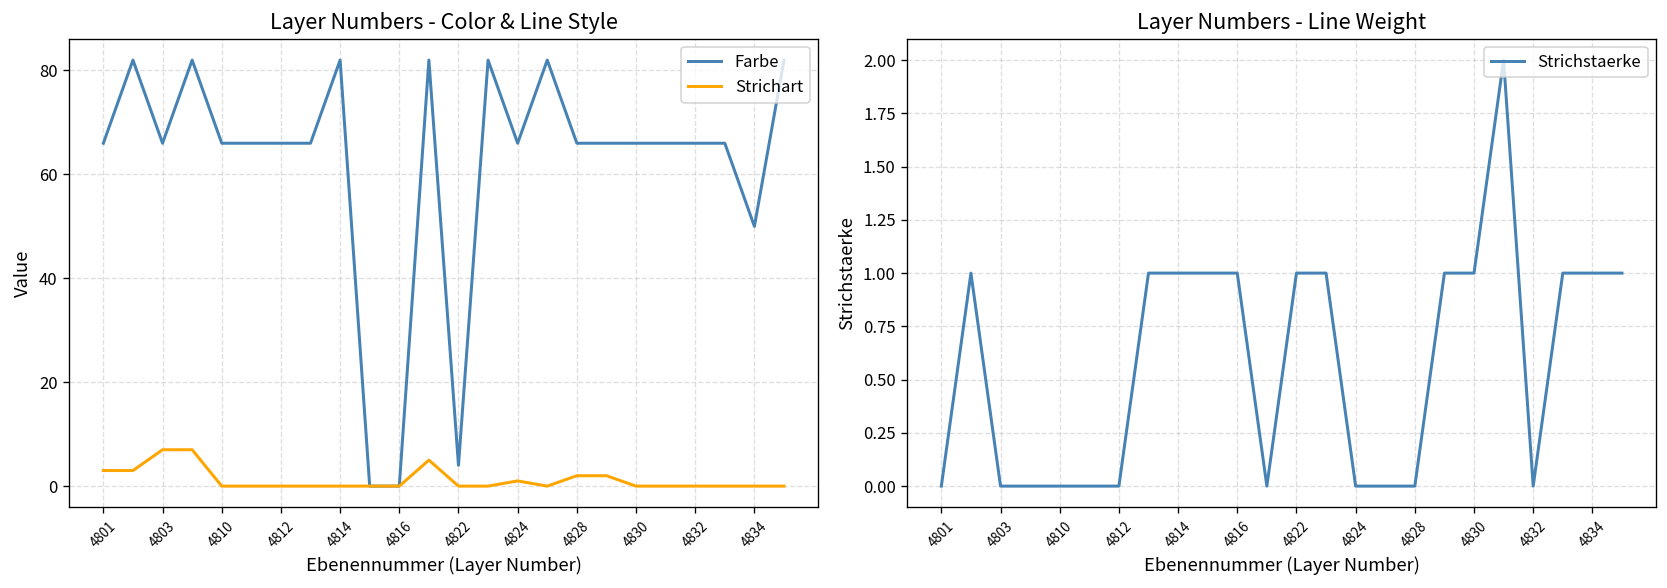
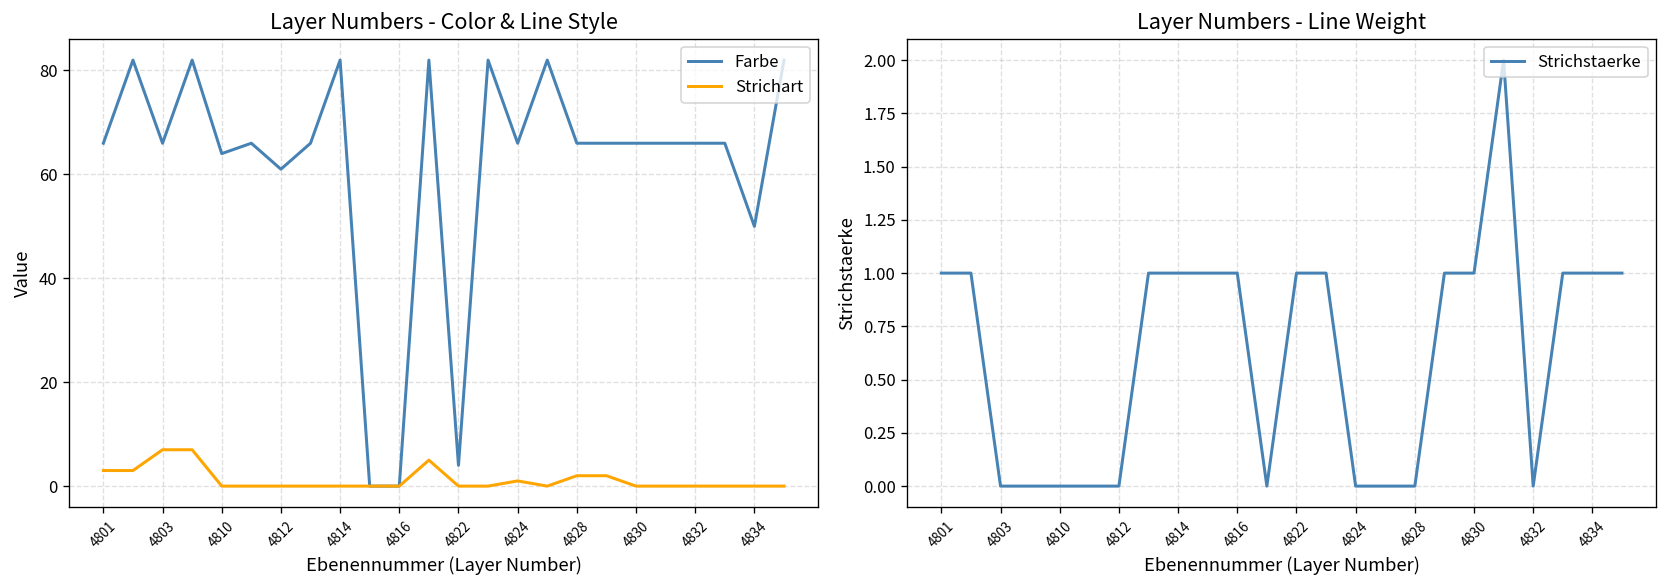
  {
    "Layer Numbers - Color & Line Style": {
      "Farbe": {
        "4801": 66,
        "4803": 66,
-       "4810": 66,
-       "4812": 66,
+       "4810": 64,
+       "4812": 61,
        "4814": 82,
        "4822": 4,
        "4824": 66,
        "4828": 66,
        "4830": 66,
        "4832": 66,
        "4834": 50
      },
      "Strichart": {
        "4801": 3,
        "4803": 7,
        "4810": 0,
        "4812": 0,
        "4814": 0,
        "4822": 0,
        "4824": 1,
        "4828": 2,
        "4830": 0,
        "4832": 0,
        "4834": 0
      }
    },
    "Layer Numbers - Line Weight": {
-     "4801": 0,
+     "4801": 1,
      "4803": 0,
      "4810": 0,
      "4812": 0,
      "4814": 1,
      "4816": 1,
      "4822": 1,
      "4824": 0,
      "4828": 0,
      "4830": 1,
      "4832": 0,
      "4834": 1
    }
  }
